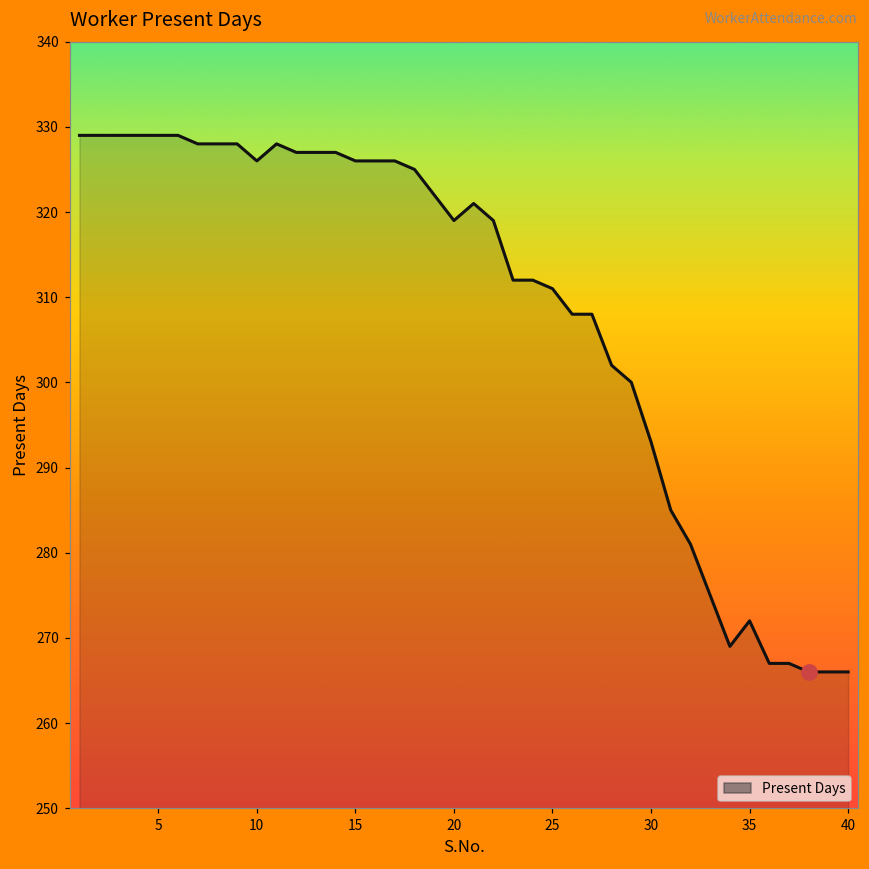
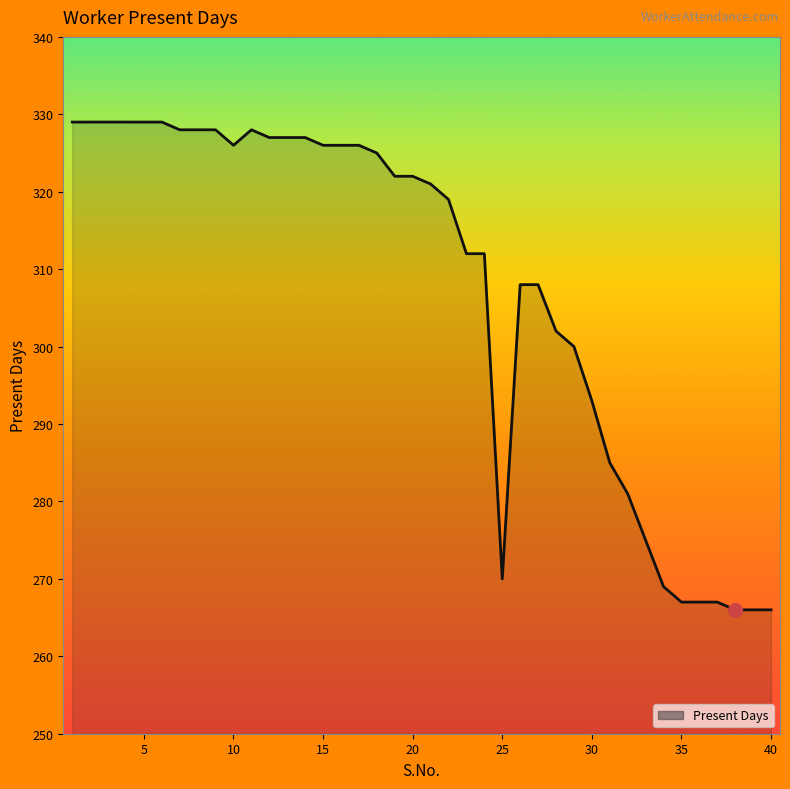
  {
    "Present Days": {
      "5": 329,
      "10": 326,
      "15": 326,
-     "20": 319,
-     "25": 311,
+     "20": 322,
+     "25": 270,
      "30": 293,
-     "35": 272,
+     "35": 267,
      "40": 266
    }
  }
